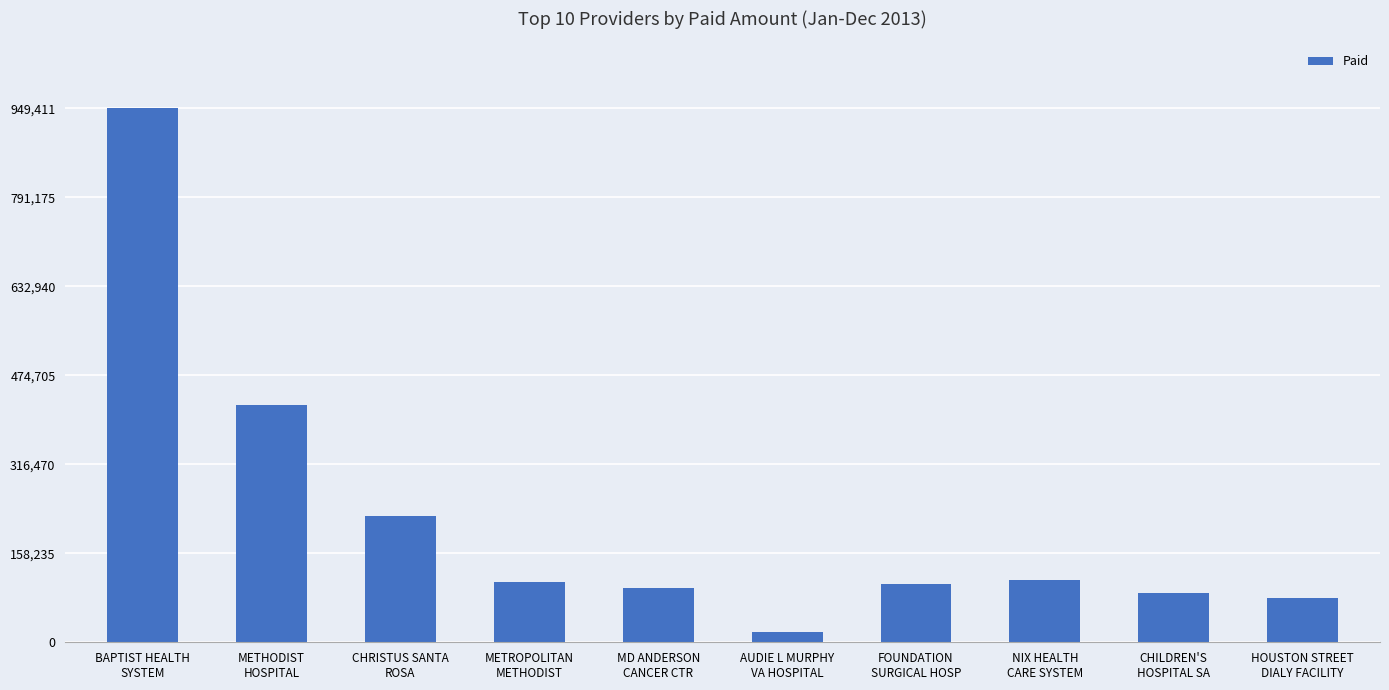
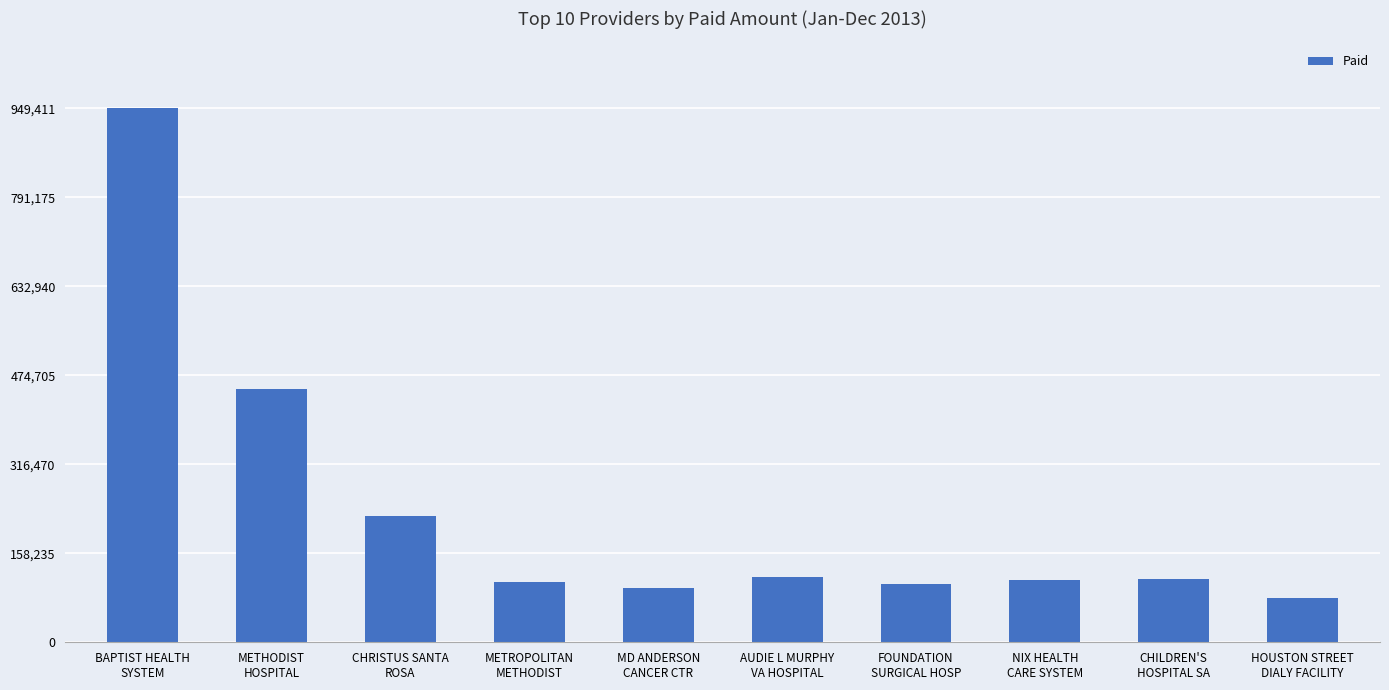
  {
    "BAPTIST HEALTH SYSTEM": "950,000",
-   "METHODIST HOSPITAL": "420,000",
+   "METHODIST HOSPITAL": "450,000",
    "CHRISTUS SANTA ROSA": "220,000",
    "METROPOLITAN METHODIST": "110,000",
    "MD ANDERSON CANCER CTR": "100,000",
-   "AUDIE L MURPHY VA HOSPITAL": "20,000",
+   "AUDIE L MURPHY VA HOSPITAL": "120,000",
    "FOUNDATION SURGICAL HOSP": "100,000",
    "NIX HEALTH CARE SYSTEM": "110,000",
-   "CHILDREN'S HOSPITAL SA": "90,000",
+   "CHILDREN'S HOSPITAL SA": "110,000",
    "HOUSTON STREET DIALY FACILITY": "80,000"
  }
